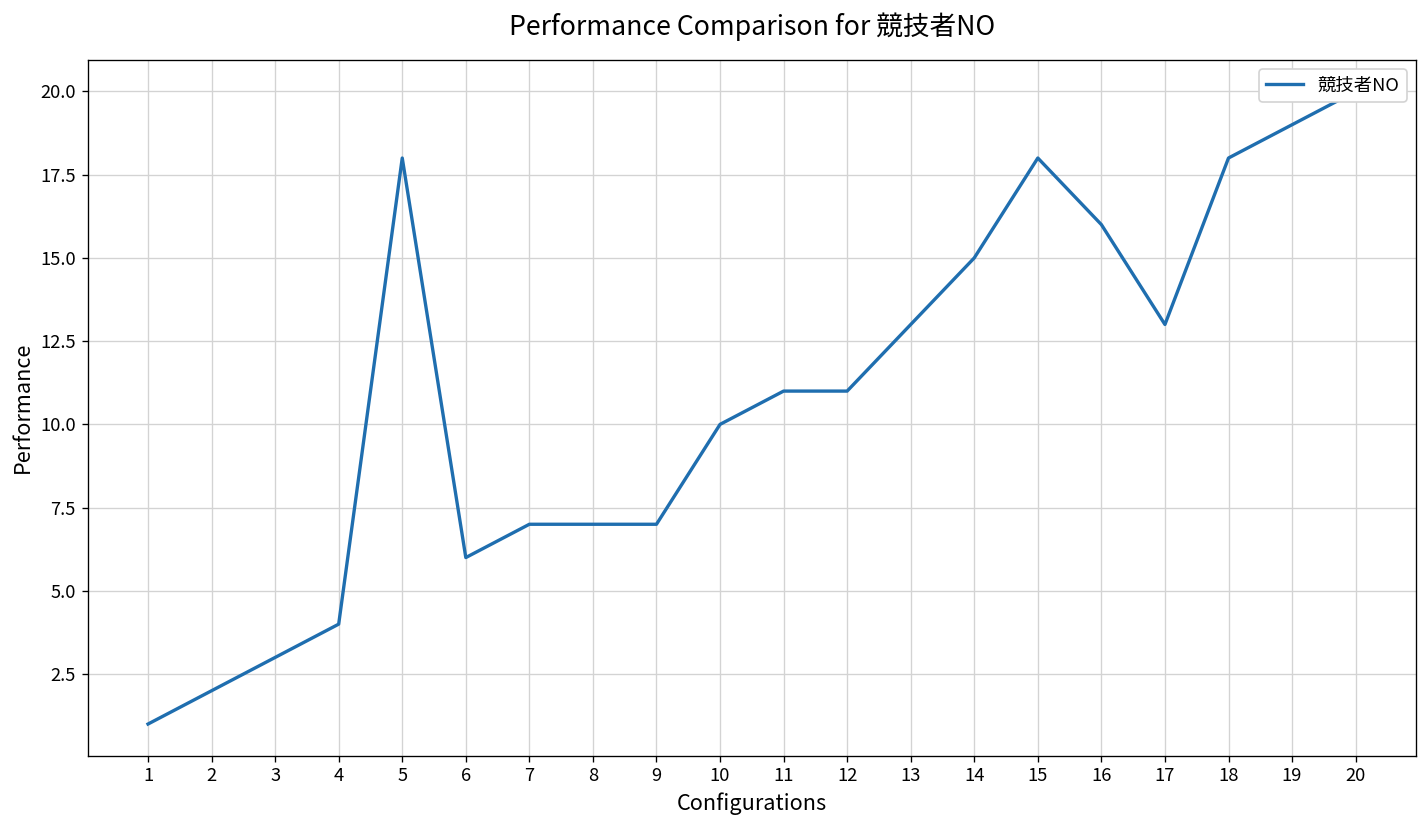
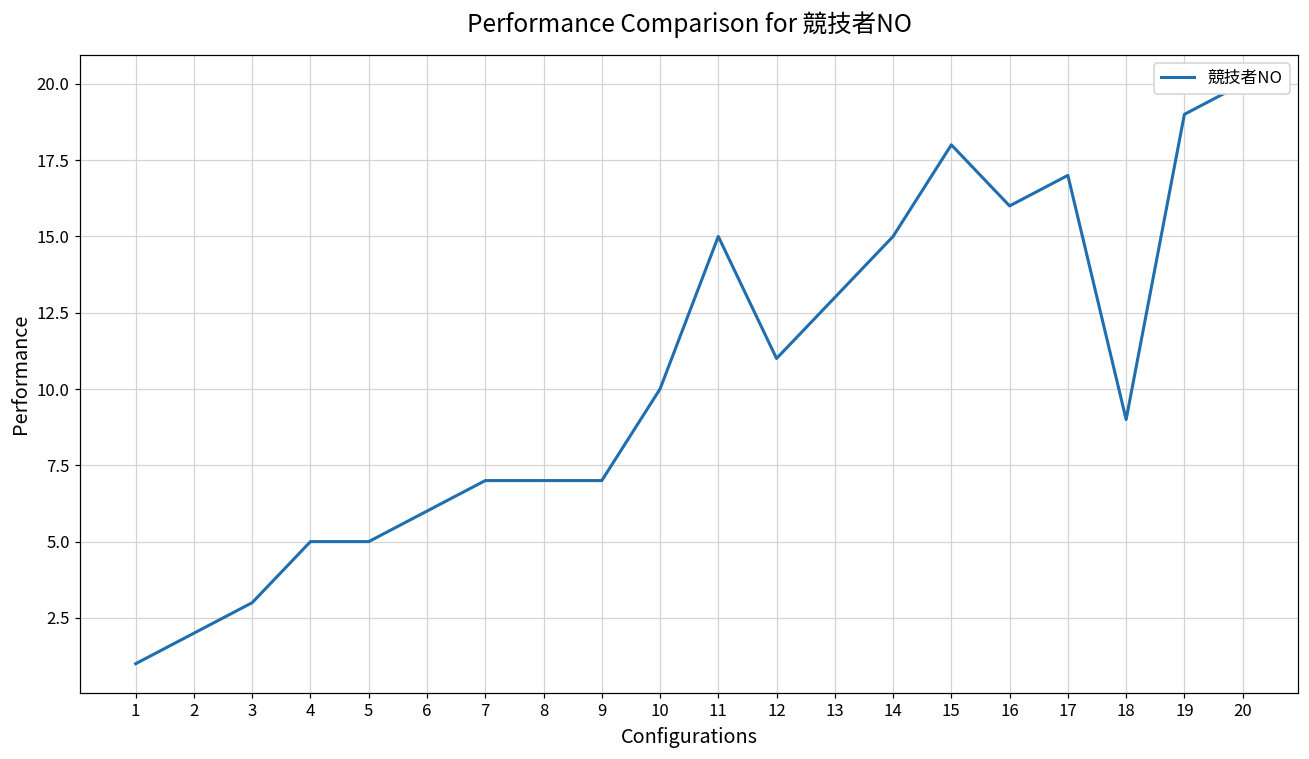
  {
    "1": 1,
    "2": 2,
    "3": 3,
-   "4": 4,
-   "5": 18,
+   "4": 5,
+   "5": 5,
    "6": 6,
    "7": 7,
    "8": 7,
    "9": 7,
    "10": 10,
-   "11": 11,
+   "11": 15,
    "12": 11,
    "13": 13,
    "14": 15,
    "15": 18,
    "16": 16,
-   "17": 13,
-   "18": 18,
+   "17": 17,
+   "18": 9,
    "19": 19
  }
